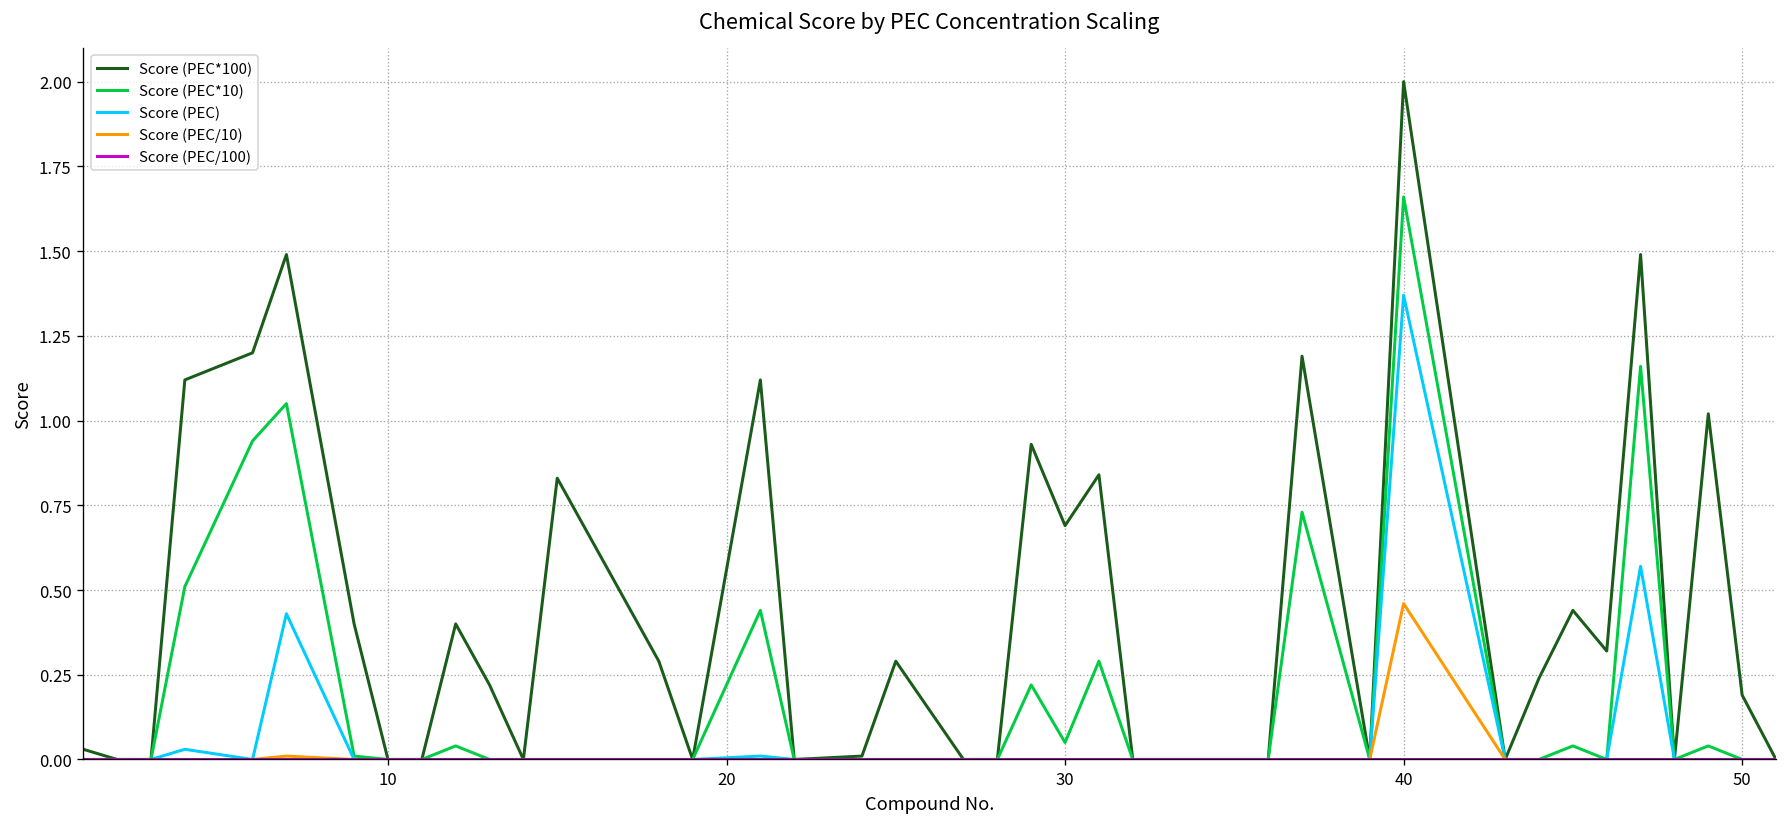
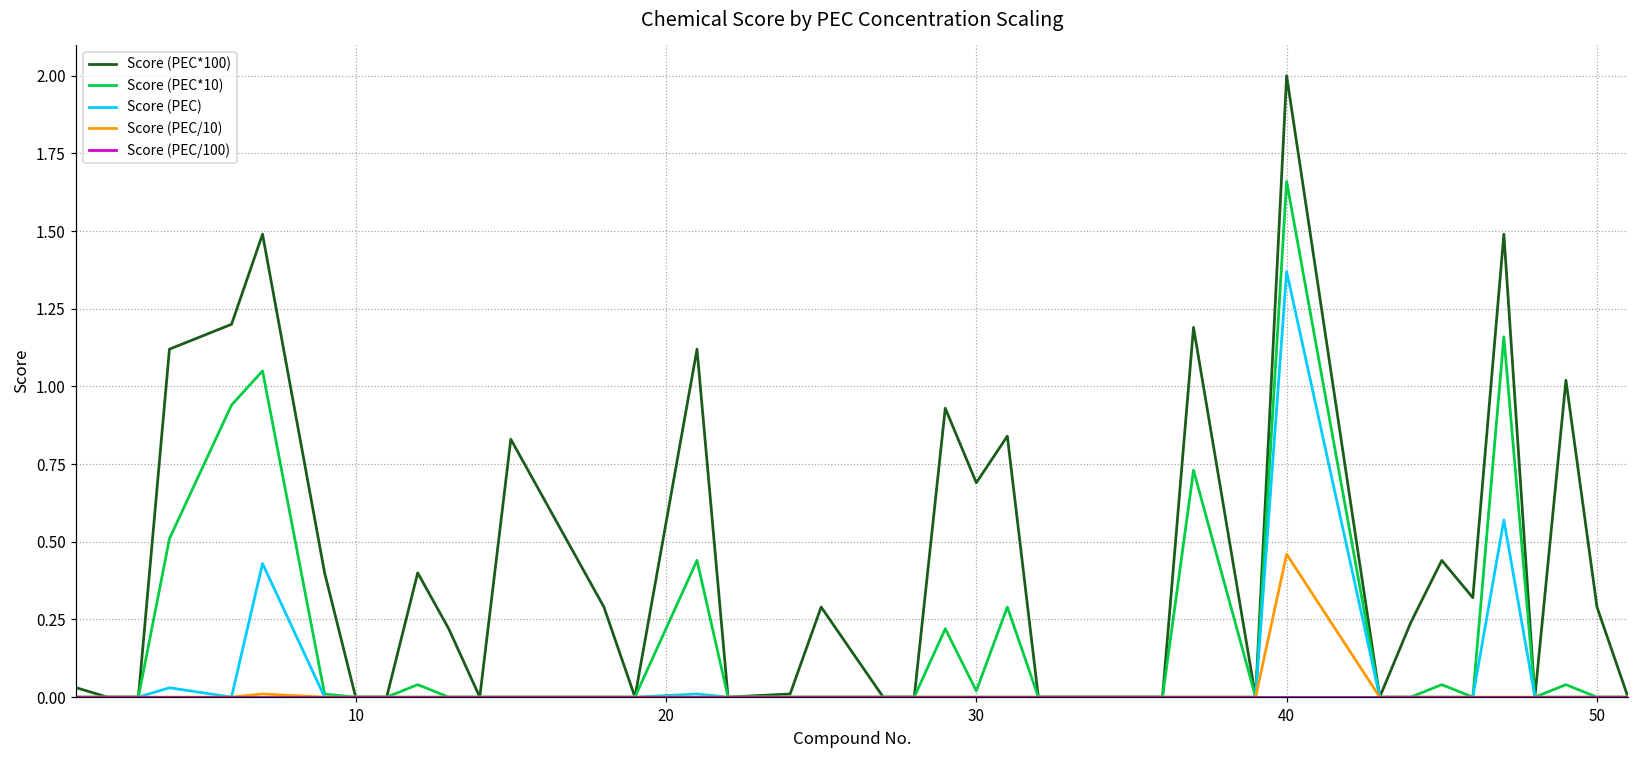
  {
    "Score (PEC*100)": {
      "30": 0.69,
      "40": 2.00,
-     "50": 0.19
+     "50": 0.29
    },
    "Score (PEC*10)": {
-     "30": 0.05,
+     "30": 0.02,
      "40": 1.66
    },
    "Score (PEC)": {
      "40": 1.37
    },
    "Score (PEC/10)": {
      "40": 0.46
    },
    "Score (PEC/100)": {
      "40": 0.00
    }
  }
